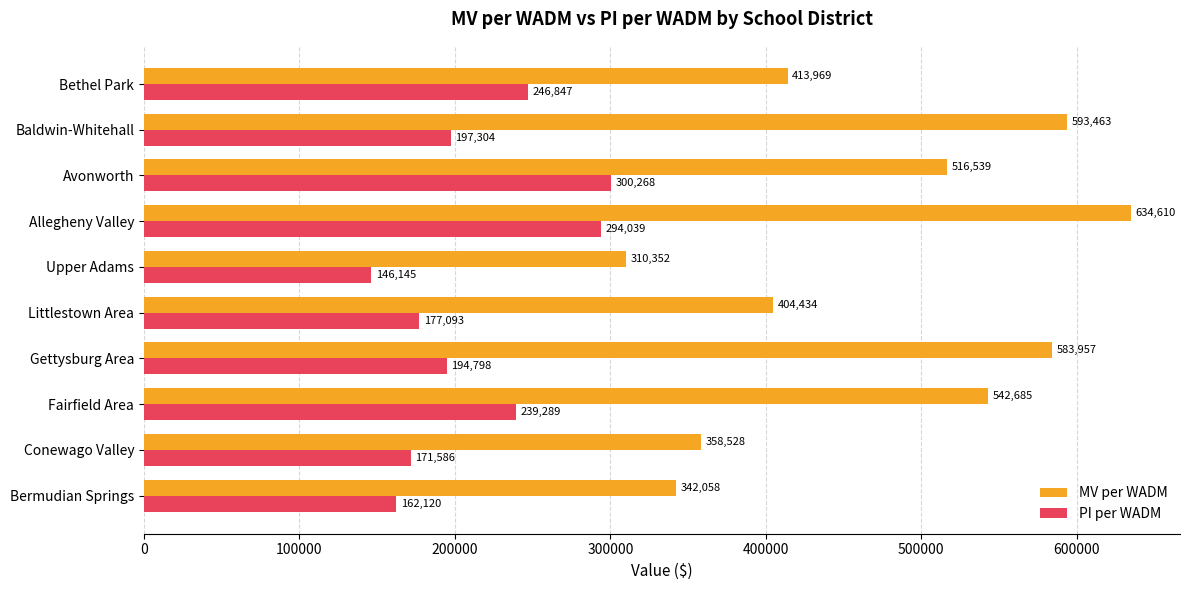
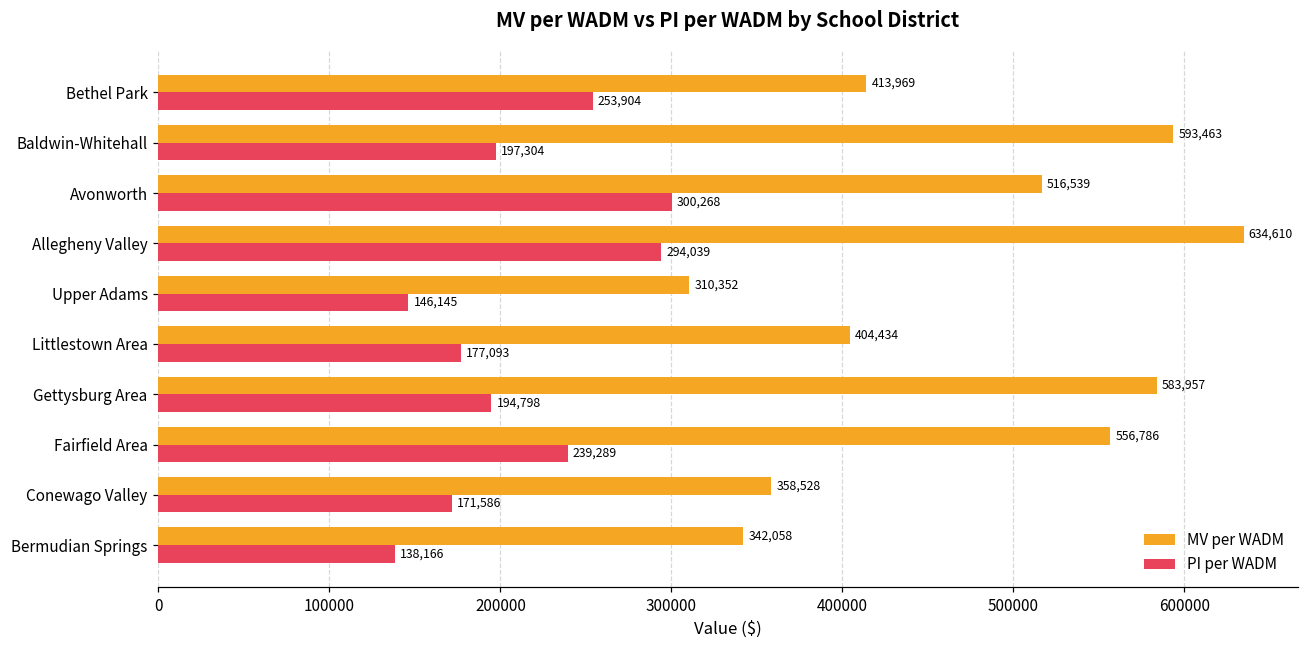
  {
    "MV per WADM": {
      "Bethel Park": "413,969",
      "Baldwin-Whitehall": "593,463",
      "Avonworth": "516,539",
      "Allegheny Valley": "634,610",
      "Upper Adams": "310,352",
      "Littlestown Area": "404,434",
      "Gettysburg Area": "583,957",
-     "Fairfield Area": "542,685",
+     "Fairfield Area": "556,786",
      "Conewago Valley": "358,528",
      "Bermudian Springs": "342,058"
    },
    "PI per WADM": {
-     "Bethel Park": "246,847",
+     "Bethel Park": "253,904",
      "Baldwin-Whitehall": "197,304",
      "Avonworth": "300,268",
      "Allegheny Valley": "294,039",
      "Upper Adams": "146,145",
      "Littlestown Area": "177,093",
      "Gettysburg Area": "194,798",
      "Fairfield Area": "239,289",
      "Conewago Valley": "171,586",
-     "Bermudian Springs": "162,120"
+     "Bermudian Springs": "138,166"
    }
  }
